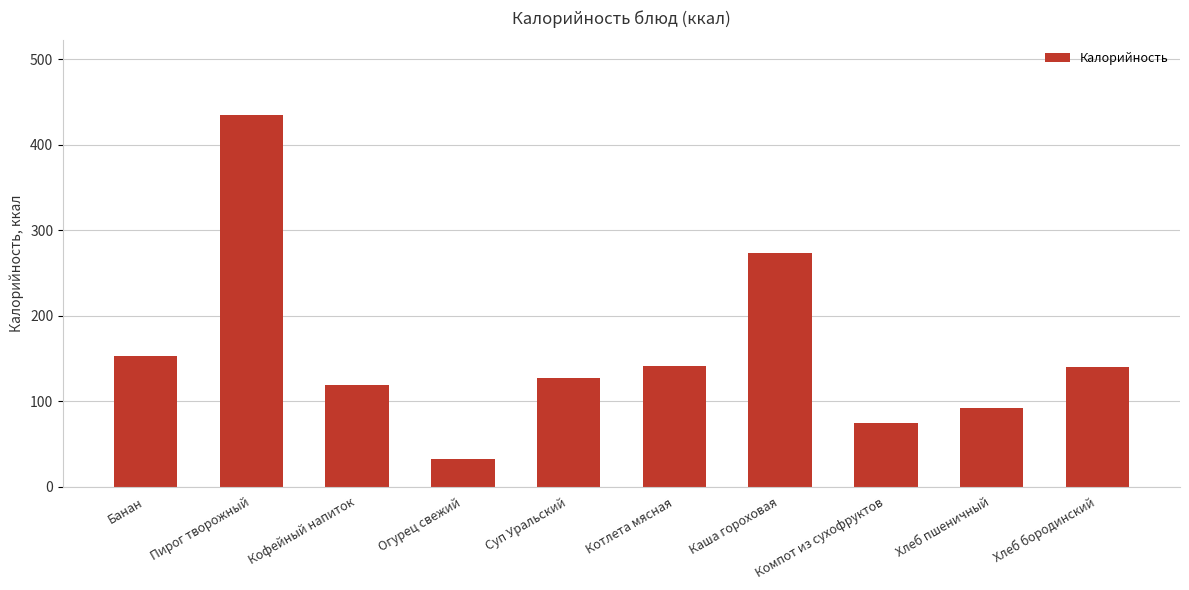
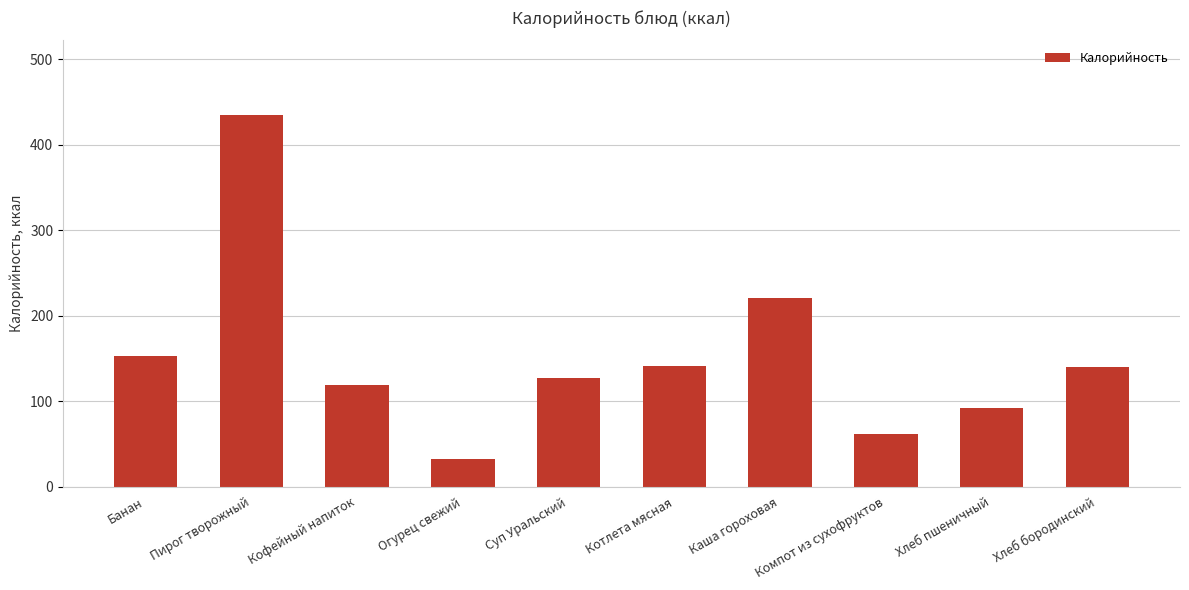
  {
    "Банан": 150,
    "Пирог творожный": 440,
    "Кофейный напиток": 120,
    "Огурец свежий": 30,
    "Суп Уральский": 130,
    "Котлета мясная": 140,
-   "Каша гороховая": 270,
-   "Компот из сухофруктов": 70,
+   "Каша гороховая": 220,
+   "Компот из сухофруктов": 60,
    "Хлеб пшеничный": 90,
    "Хлеб бородинский": 140
  }
